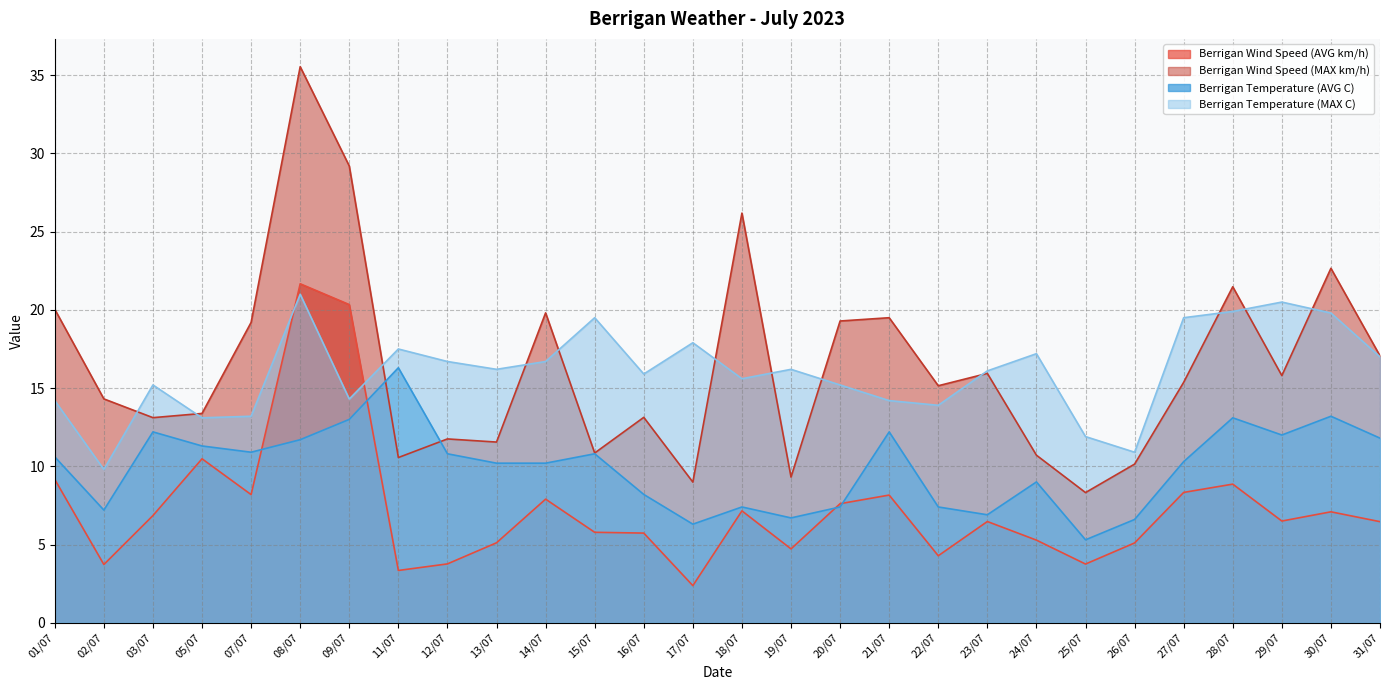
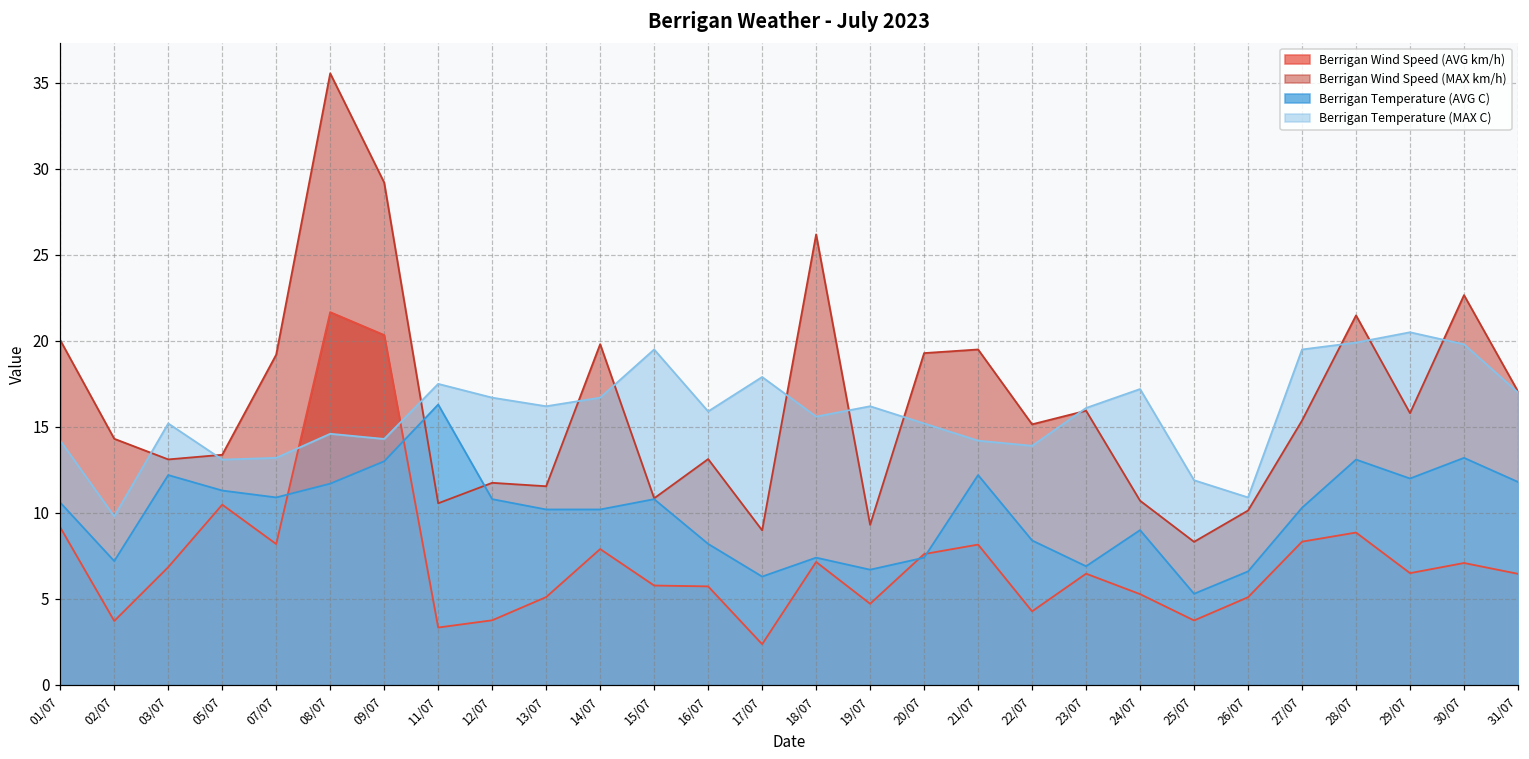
  {
    "Berrigan Temperature (AVG C)": {
      "01/07": 10.6,
      "02/07": 7.2,
      "03/07": 12.2,
      "05/07": 11.3,
      "07/07": 10.9,
      "08/07": 11.7,
      "09/07": 13.0,
      "11/07": 16.3,
      "12/07": 10.8,
      "13/07": 10.2,
      "14/07": 10.2,
      "16/07": 8.2,
      "17/07": 6.3,
      "18/07": 7.4,
      "19/07": 6.7,
      "20/07": 7.4,
      "21/07": 12.2,
-     "22/07": 7.4,
+     "22/07": 8.4,
      "23/07": 6.9,
      "24/07": 9.0,
      "25/07": 5.3,
      "26/07": 6.6,
      "27/07": 10.3,
      "28/07": 13.1,
      "29/07": 12.0,
      "30/07": 13.2,
      "31/07": 11.8
    },
    "Berrigan Temperature (MAX C)": {
      "01/07": 14.2,
      "02/07": 9.8,
      "03/07": 15.2,
      "05/07": 13.1,
      "07/07": 13.2,
-     "08/07": 21.0,
+     "08/07": 14.6,
      "09/07": 14.3,
      "11/07": 17.5,
      "12/07": 16.7,
      "13/07": 16.2,
      "14/07": 16.7,
      "15/07": 19.5,
      "16/07": 15.9,
      "17/07": 17.9,
      "18/07": 15.6,
      "19/07": 16.2,
      "20/07": 15.2,
      "21/07": 14.2,
      "22/07": 13.9,
      "24/07": 17.2,
      "25/07": 11.9,
      "26/07": 10.9,
      "27/07": 19.5,
      "28/07": 19.9,
      "29/07": 20.5,
      "30/07": 19.8
    }
  }
